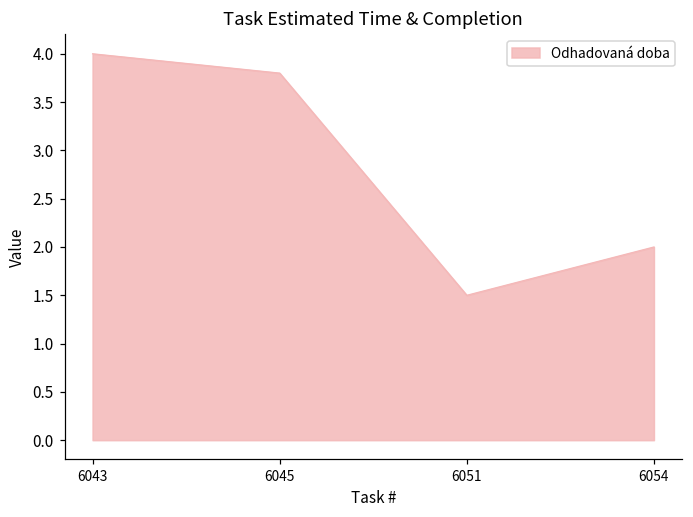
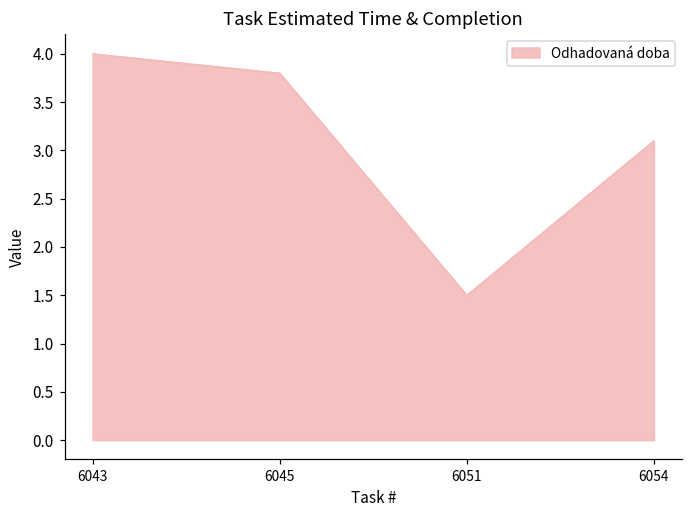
  {
    "6043": 4.0,
    "6045": 3.8,
    "6051": 1.5,
-   "6054": 2.0
+   "6054": 3.1
  }
